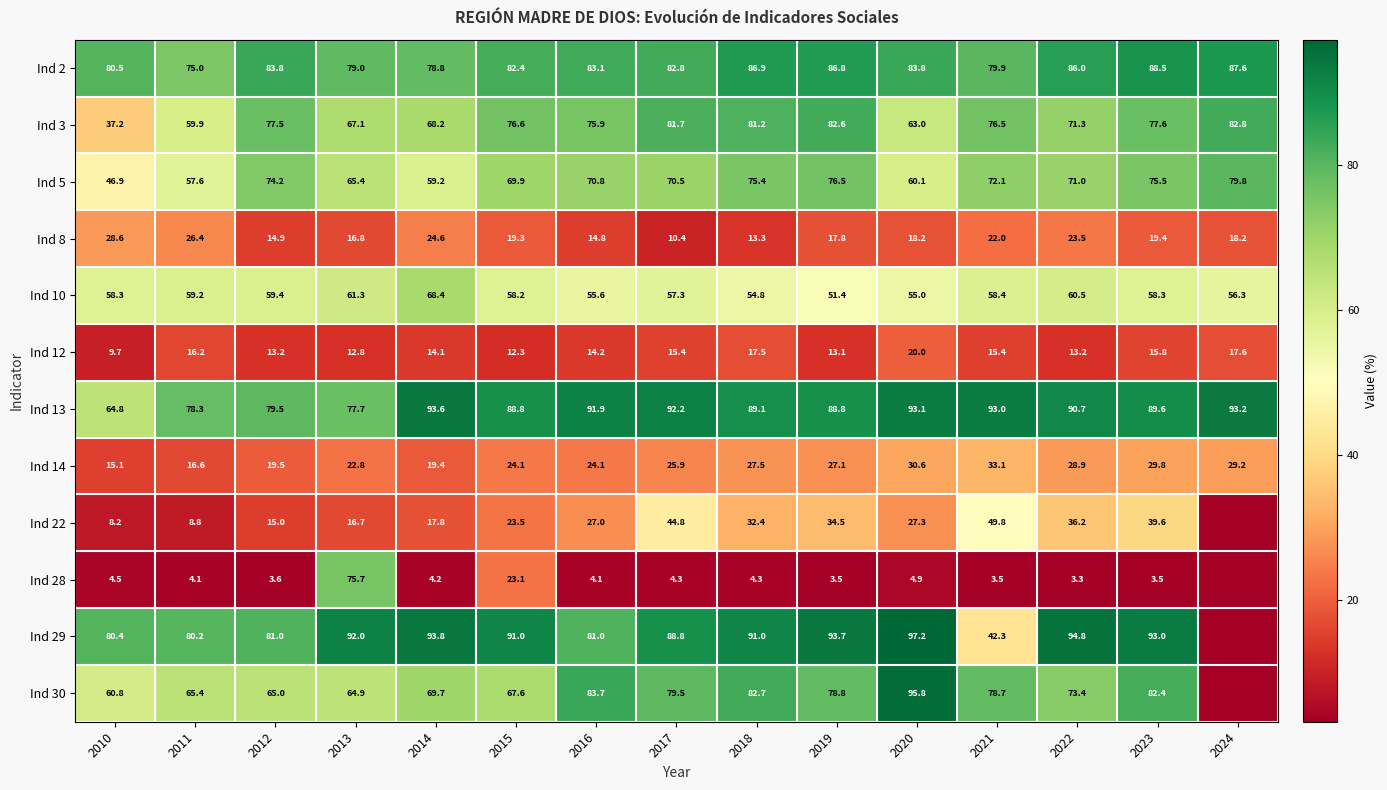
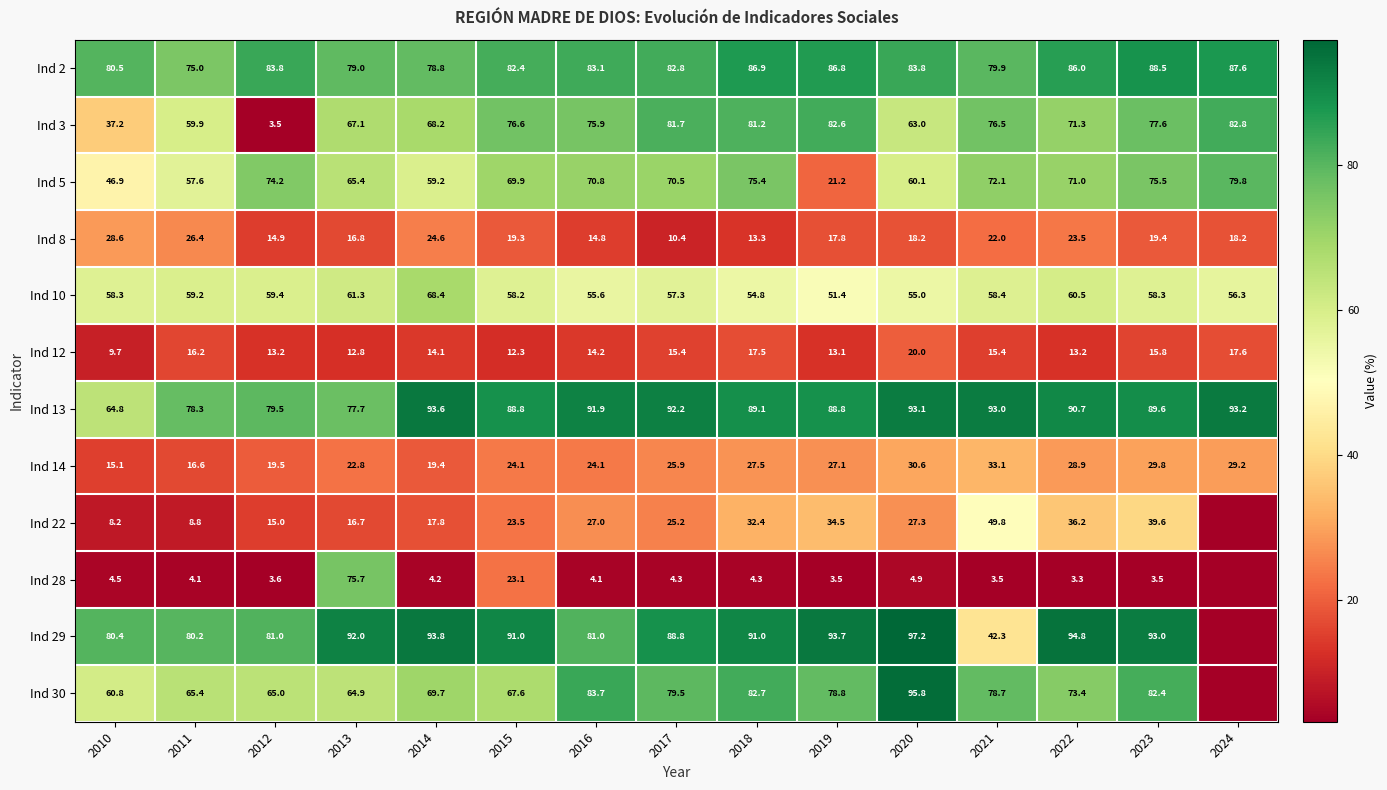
  {
    "Ind 2": {
      "2010": 80.5,
      "2011": 75.0,
      "2012": 83.8,
      "2013": 79.0,
      "2014": 78.8,
      "2015": 82.4,
      "2016": 83.1,
      "2017": 82.8,
      "2018": 86.9,
      "2019": 86.8,
      "2020": 83.8,
      "2021": 79.9,
      "2022": 86.0,
      "2023": 88.5,
      "2024": 87.6
    },
    "Ind 3": {
      "2010": 37.2,
      "2011": 59.9,
-     "2012": 77.5,
+     "2012": 3.5,
      "2013": 67.1,
      "2014": 68.2,
      "2015": 76.6,
      "2016": 75.9,
      "2017": 81.7,
      "2018": 81.2,
      "2019": 82.6,
      "2020": 63.0,
      "2021": 76.5,
      "2022": 71.3,
      "2023": 77.6,
      "2024": 82.8
    },
    "Ind 5": {
      "2010": 46.9,
      "2011": 57.6,
      "2012": 74.2,
      "2013": 65.4,
      "2014": 59.2,
      "2015": 69.9,
      "2016": 70.8,
      "2017": 70.5,
      "2018": 75.4,
-     "2019": 76.5,
+     "2019": 21.2,
      "2020": 60.1,
      "2021": 72.1,
      "2022": 71.0,
      "2023": 75.5,
      "2024": 79.8
    },
    "Ind 8": {
      "2010": 28.6,
      "2011": 26.4,
      "2012": 14.9,
      "2013": 16.8,
      "2014": 24.6,
      "2015": 19.3,
      "2016": 14.8,
      "2017": 10.4,
      "2018": 13.3,
      "2019": 17.8,
      "2020": 18.2,
      "2021": 22.0,
      "2022": 23.5,
      "2023": 19.4,
      "2024": 18.2
    },
    "Ind 10": {
      "2010": 58.3,
      "2011": 59.2,
      "2012": 59.4,
      "2013": 61.3,
      "2014": 68.4,
      "2015": 58.2,
      "2016": 55.6,
      "2017": 57.3,
      "2018": 54.8,
      "2019": 51.4,
      "2020": 55.0,
      "2021": 58.4,
      "2022": 60.5,
      "2023": 58.3,
      "2024": 56.3
    },
    "Ind 12": {
      "2010": 9.7,
      "2011": 16.2,
      "2012": 13.2,
      "2013": 12.8,
      "2014": 14.1,
      "2015": 12.3,
      "2016": 14.2,
      "2017": 15.4,
      "2018": 17.5,
      "2019": 13.1,
      "2020": 20.0,
      "2021": 15.4,
      "2022": 13.2,
      "2023": 15.8,
      "2024": 17.6
    },
    "Ind 13": {
      "2010": 64.8,
      "2011": 78.3,
      "2012": 79.5,
      "2013": 77.7,
      "2014": 93.6,
      "2015": 88.8,
      "2016": 91.9,
      "2017": 92.2,
      "2018": 89.1,
      "2019": 88.8,
      "2020": 93.1,
      "2021": 93.0,
      "2022": 90.7,
      "2023": 89.6,
      "2024": 93.2
    },
    "Ind 14": {
      "2010": 15.1,
      "2011": 16.6,
      "2012": 19.5,
      "2013": 22.8,
      "2014": 19.4,
      "2015": 24.1,
      "2016": 24.1,
      "2017": 25.9,
      "2018": 27.5,
      "2019": 27.1,
      "2020": 30.6,
      "2021": 33.1,
      "2022": 28.9,
      "2023": 29.8,
      "2024": 29.2
    },
    "Ind 22": {
      "2010": 8.2,
      "2011": 8.8,
      "2012": 15.0,
      "2013": 16.7,
      "2014": 17.8,
      "2015": 23.5,
      "2016": 27.0,
-     "2017": 44.8,
+     "2017": 25.2,
      "2018": 32.4,
      "2019": 34.5,
      "2020": 27.3,
      "2021": 49.8,
      "2022": 36.2,
      "2023": 39.6
    },
    "Ind 28": {
      "2010": 4.5,
      "2011": 4.1,
      "2012": 3.6,
      "2013": 75.7,
      "2014": 4.2,
      "2015": 23.1,
      "2016": 4.1,
      "2017": 4.3,
      "2018": 4.3,
      "2019": 3.5,
      "2020": 4.9,
      "2021": 3.5,
      "2022": 3.3,
      "2023": 3.5
    },
    "Ind 29": {
      "2010": 80.4,
      "2011": 80.2,
      "2012": 81.0,
      "2013": 92.0,
      "2014": 93.8,
      "2015": 91.0,
      "2016": 81.0,
      "2017": 88.8,
      "2018": 91.0,
      "2019": 93.7,
      "2020": 97.2,
      "2021": 42.3,
      "2022": 94.8,
      "2023": 93.0
    },
    "Ind 30": {
      "2010": 60.8,
      "2011": 65.4,
      "2012": 65.0,
      "2013": 64.9,
      "2014": 69.7,
      "2015": 67.6,
      "2016": 83.7,
      "2017": 79.5,
      "2018": 82.7,
      "2019": 78.8,
      "2020": 95.8,
      "2021": 78.7,
      "2022": 73.4,
      "2023": 82.4
    }
  }
